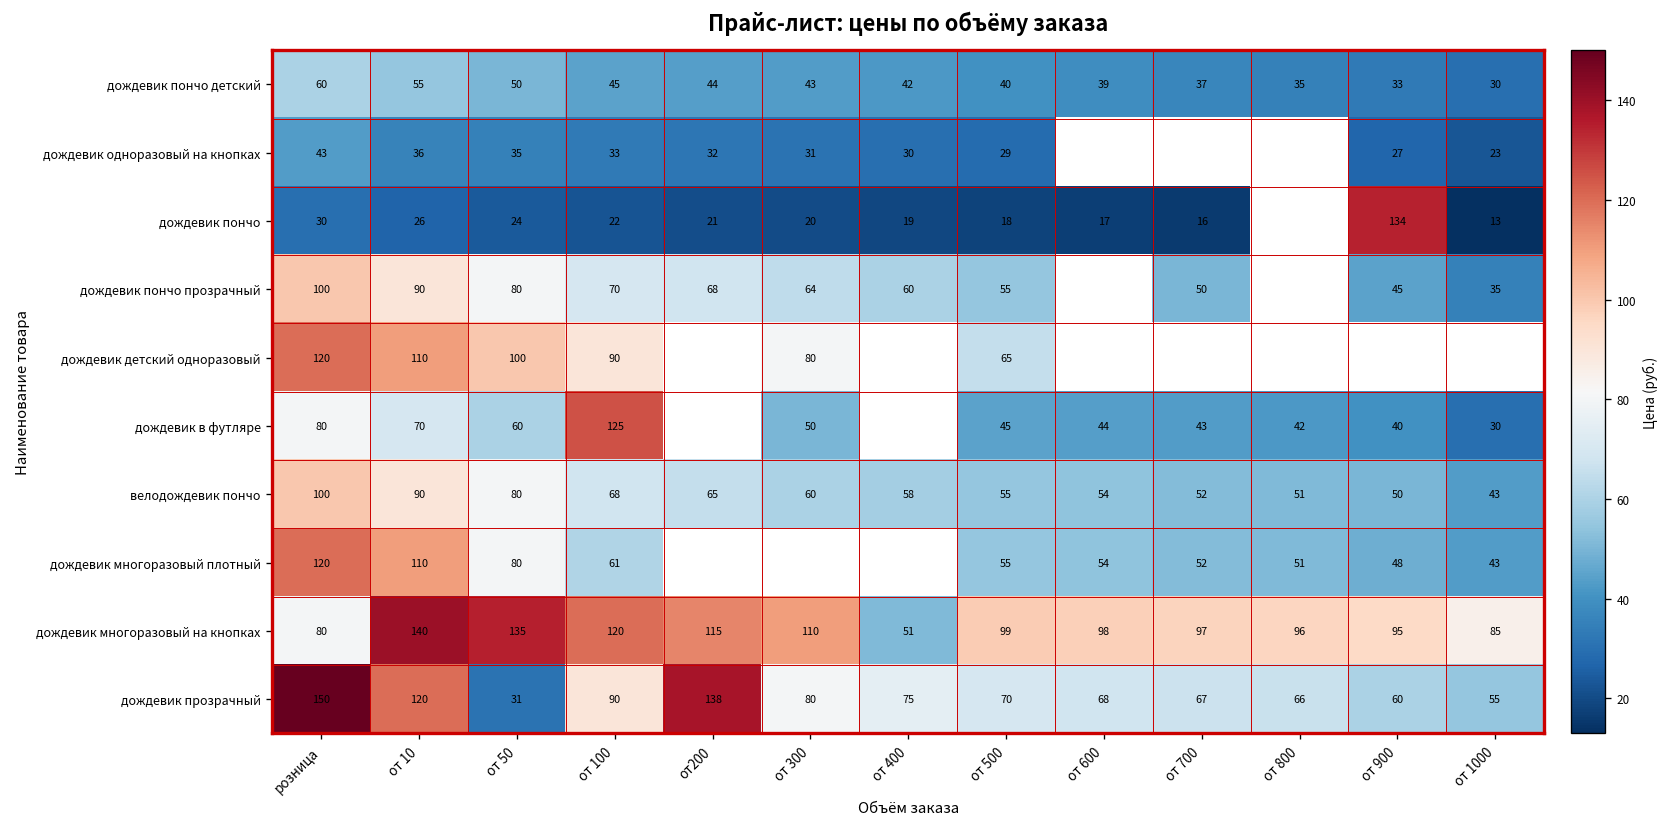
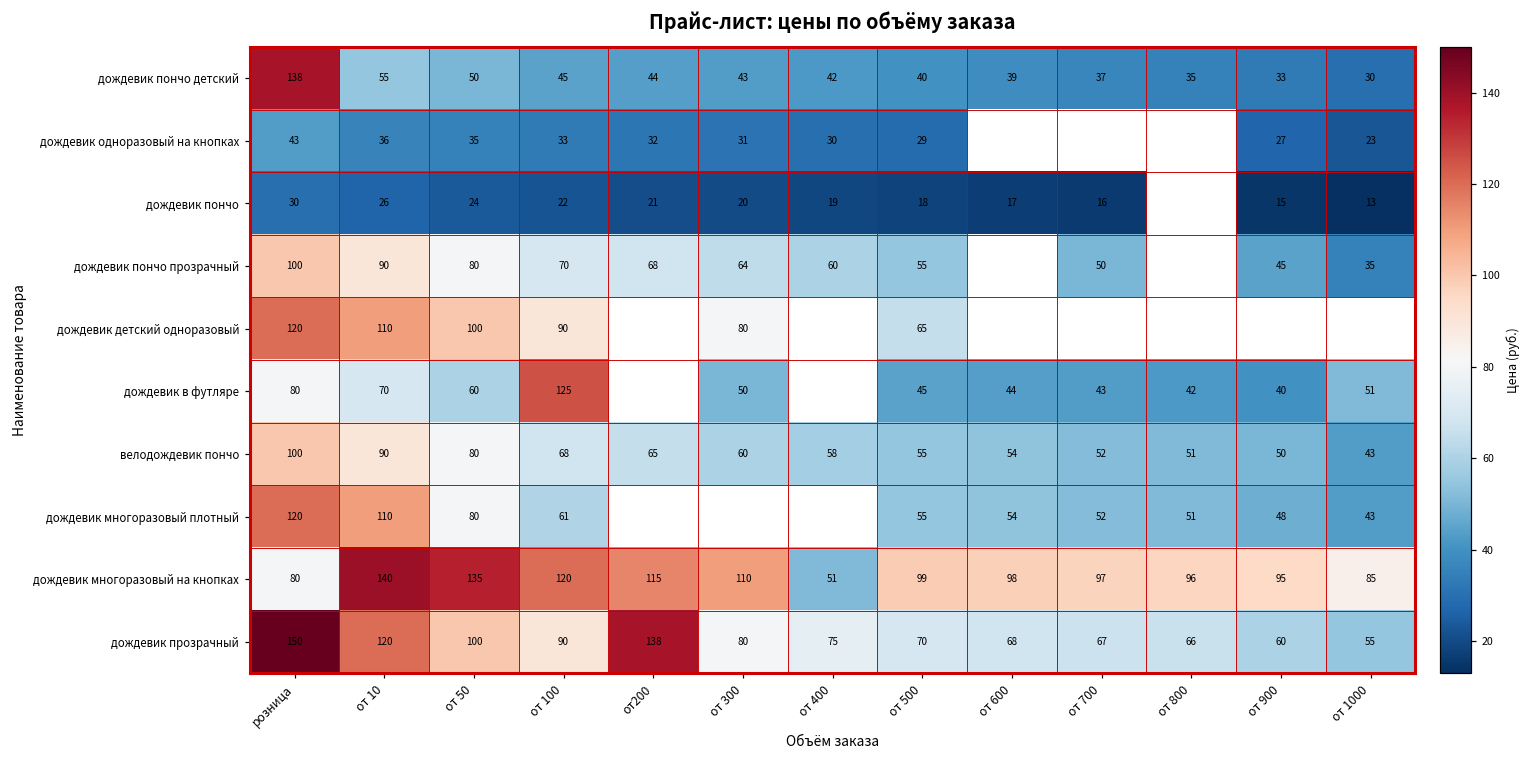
  {
    "дождевик пончо детский": {
-     "розница": 60,
+     "розница": 138,
      "от 10": 55,
      "от 50": 50,
      "от 100": 45,
      "от200": 44,
      "от 300": 43,
      "от 400": 42,
      "от 500": 40,
      "от 600": 39,
      "от 700": 37,
      "от 800": 35,
      "от 900": 33,
      "от 1000": 30
    },
    "дождевик одноразовый на кнопках": {
      "розница": 43,
      "от 10": 36,
      "от 50": 35,
      "от 100": 33,
      "от200": 32,
      "от 300": 31,
      "от 400": 30,
      "от 500": 29,
      "от 900": 27,
      "от 1000": 23
    },
    "дождевик пончо": {
      "розница": 30,
      "от 10": 26,
      "от 50": 24,
      "от 100": 22,
      "от200": 21,
      "от 300": 20,
      "от 400": 19,
      "от 500": 18,
      "от 600": 17,
      "от 700": 16,
-     "от 900": 134,
+     "от 900": 15,
      "от 1000": 13
    },
    "дождевик пончо прозрачный": {
      "розница": 100,
      "от 10": 90,
      "от 50": 80,
      "от 100": 70,
      "от200": 68,
      "от 300": 64,
      "от 400": 60,
      "от 500": 55,
      "от 700": 50,
      "от 900": 45,
      "от 1000": 35
    },
    "дождевик детский одноразовый": {
      "розница": 120,
      "от 10": 110,
      "от 50": 100,
      "от 100": 90,
      "от 300": 80,
      "от 500": 65
    },
    "дождевик в футляре": {
      "розница": 80,
      "от 10": 70,
      "от 50": 60,
      "от 100": 125,
      "от 300": 50,
      "от 500": 45,
      "от 600": 44,
      "от 700": 43,
      "от 800": 42,
      "от 900": 40,
-     "от 1000": 30
+     "от 1000": 51
    },
    "велодождевик пончо": {
      "розница": 100,
      "от 10": 90,
      "от 50": 80,
      "от 100": 68,
      "от200": 65,
      "от 300": 60,
      "от 400": 58,
      "от 500": 55,
      "от 600": 54,
      "от 700": 52,
      "от 800": 51,
      "от 900": 50,
      "от 1000": 43
    },
    "дождевик многоразовый плотный": {
      "розница": 120,
      "от 10": 110,
      "от 50": 80,
      "от 100": 61,
      "от 500": 55,
      "от 600": 54,
      "от 700": 52,
      "от 800": 51,
      "от 900": 48,
      "от 1000": 43
    },
    "дождевик многоразовый на кнопках": {
      "розница": 80,
      "от 10": 140,
      "от 50": 135,
      "от 100": 120,
      "от200": 115,
      "от 300": 110,
      "от 400": 51,
      "от 500": 99,
      "от 600": 98,
      "от 700": 97,
      "от 800": 96,
      "от 900": 95,
      "от 1000": 85
    },
    "дождевик прозрачный": {
      "розница": 150,
      "от 10": 120,
-     "от 50": 31,
+     "от 50": 100,
      "от 100": 90,
      "от200": 138,
      "от 300": 80,
      "от 400": 75,
      "от 500": 70,
      "от 600": 68,
      "от 700": 67,
      "от 800": 66,
      "от 900": 60,
      "от 1000": 55
    }
  }
